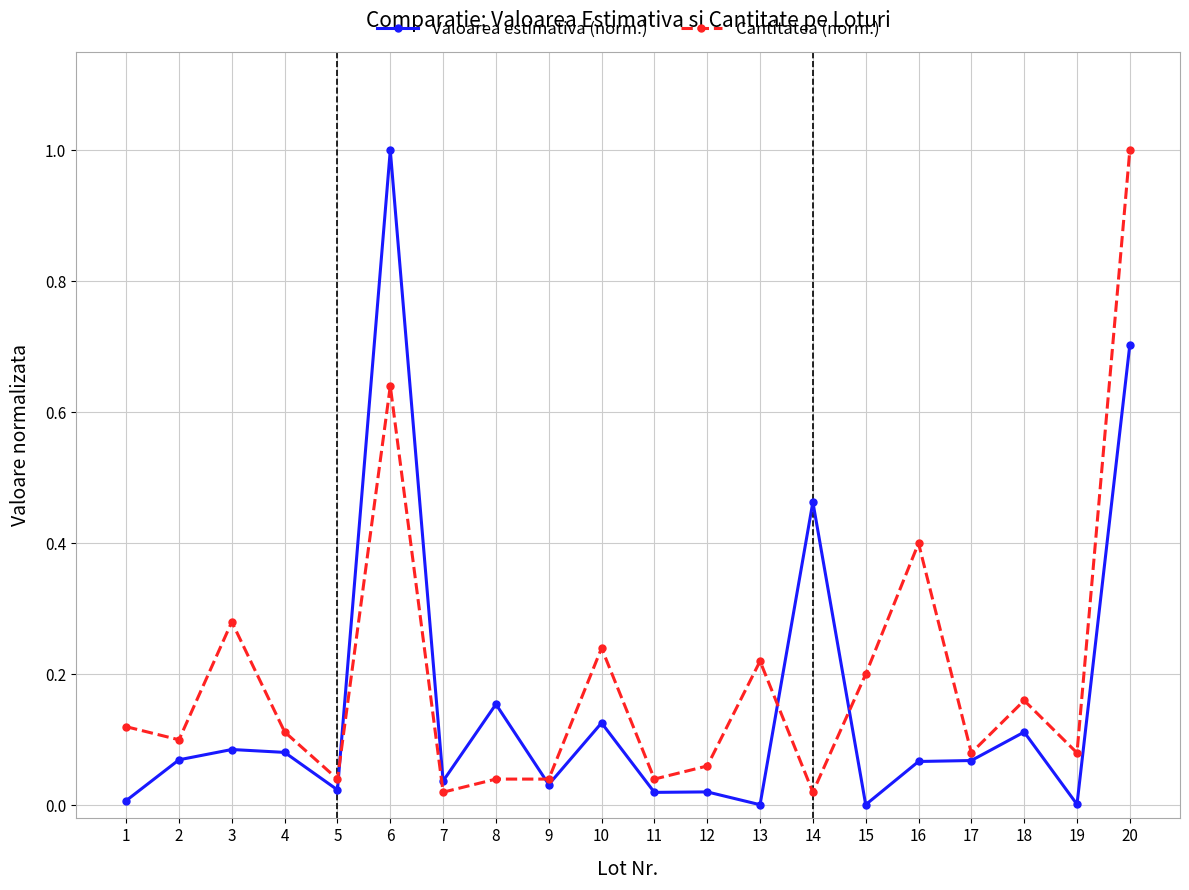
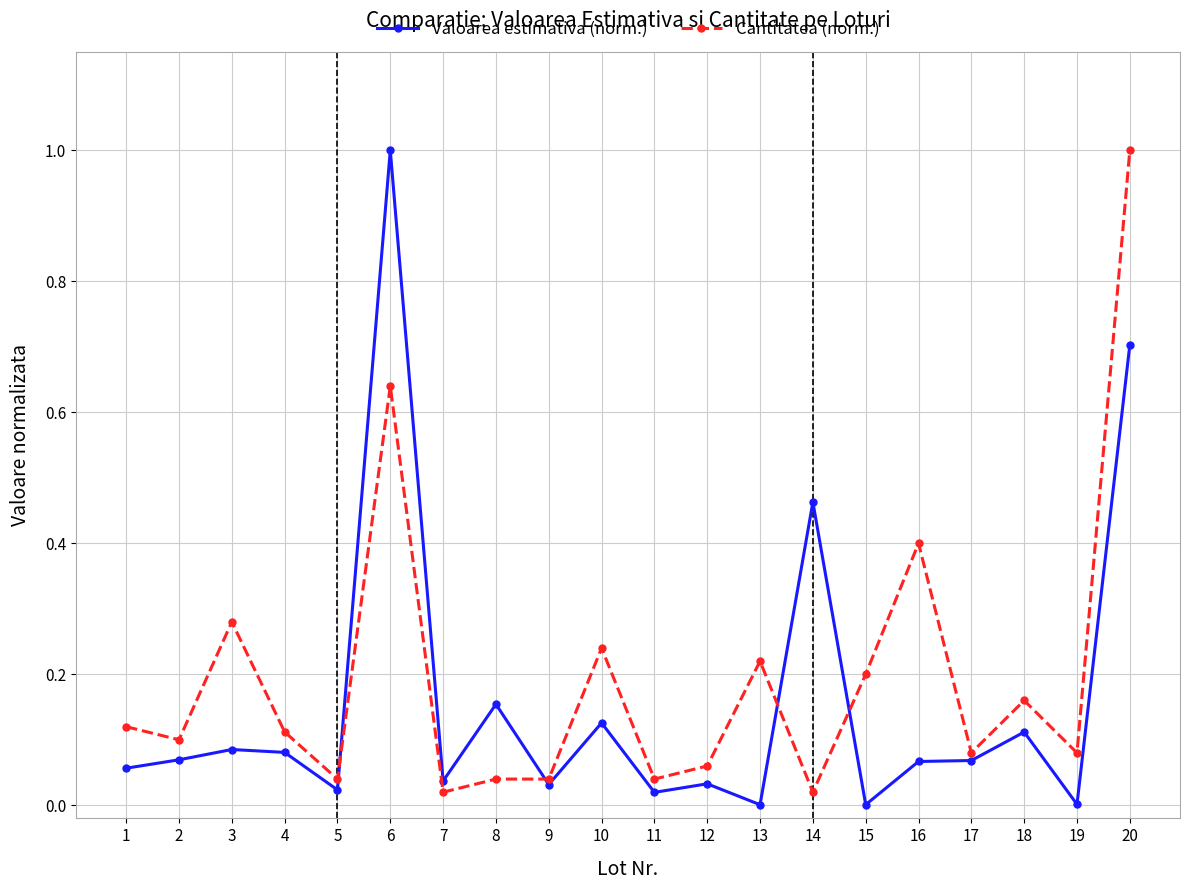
  {
    "Valoarea estimativa (norm.)": {
-     "1": 0.01,
+     "1": 0.06,
      "2": 0.07,
      "3": 0.09,
      "4": 0.08,
      "5": 0.02,
      "6": 1.00,
      "7": 0.04,
      "8": 0.15,
      "9": 0.03,
      "10": 0.13,
      "11": 0.02,
-     "12": 0.02,
+     "12": 0.03,
      "13": 0.00,
      "14": 0.46,
      "15": 0.00,
      "16": 0.07,
      "17": 0.07,
      "18": 0.11,
      "19": 0.00,
      "20": 0.70
    },
    "Cantitatea (norm.)": {
      "1": 0.12,
      "2": 0.10,
      "3": 0.28,
      "4": 0.11,
      "5": 0.04,
      "6": 0.64,
      "7": 0.02,
      "8": 0.04,
      "9": 0.04,
      "10": 0.24,
      "11": 0.04,
      "12": 0.06,
      "13": 0.22,
      "14": 0.02,
      "15": 0.20,
      "16": 0.40,
      "17": 0.08,
      "18": 0.16,
      "19": 0.08,
      "20": 1.00
    }
  }
